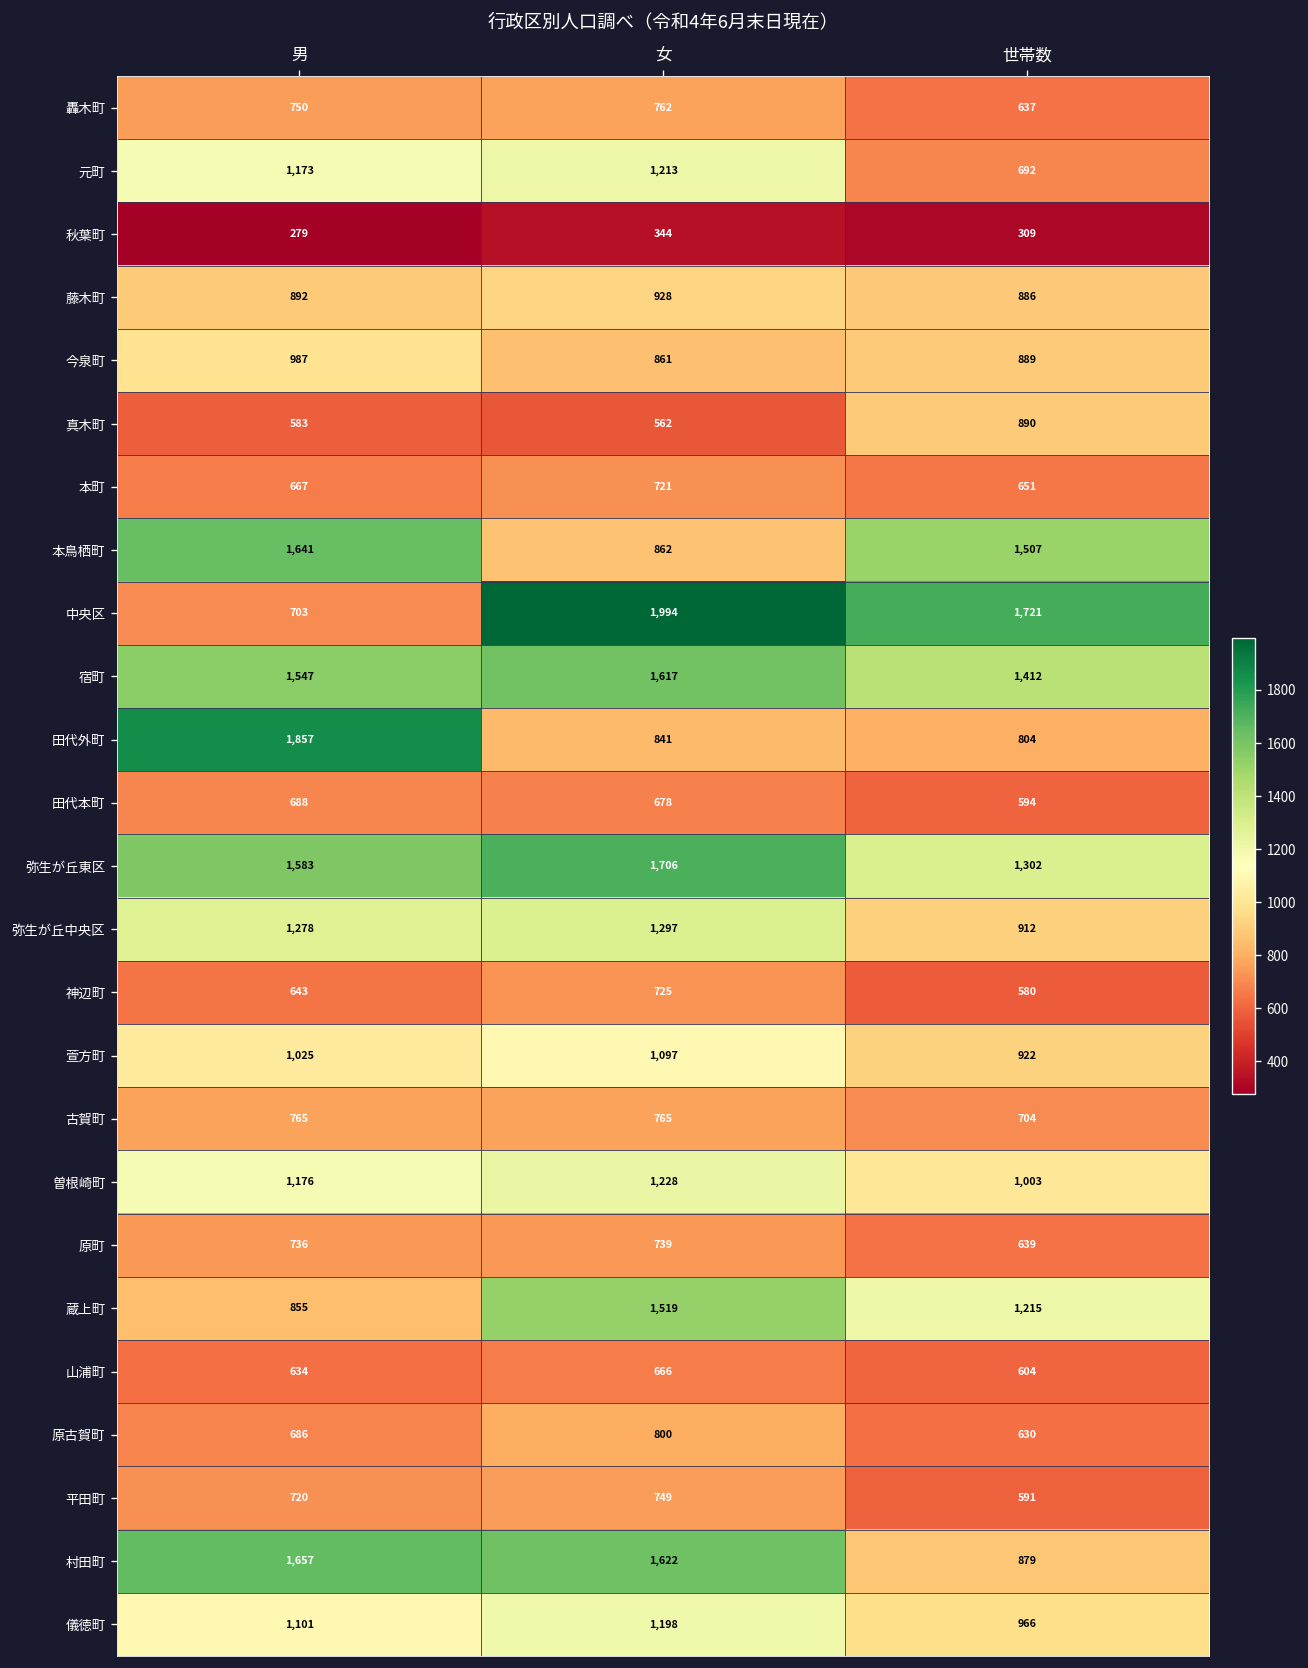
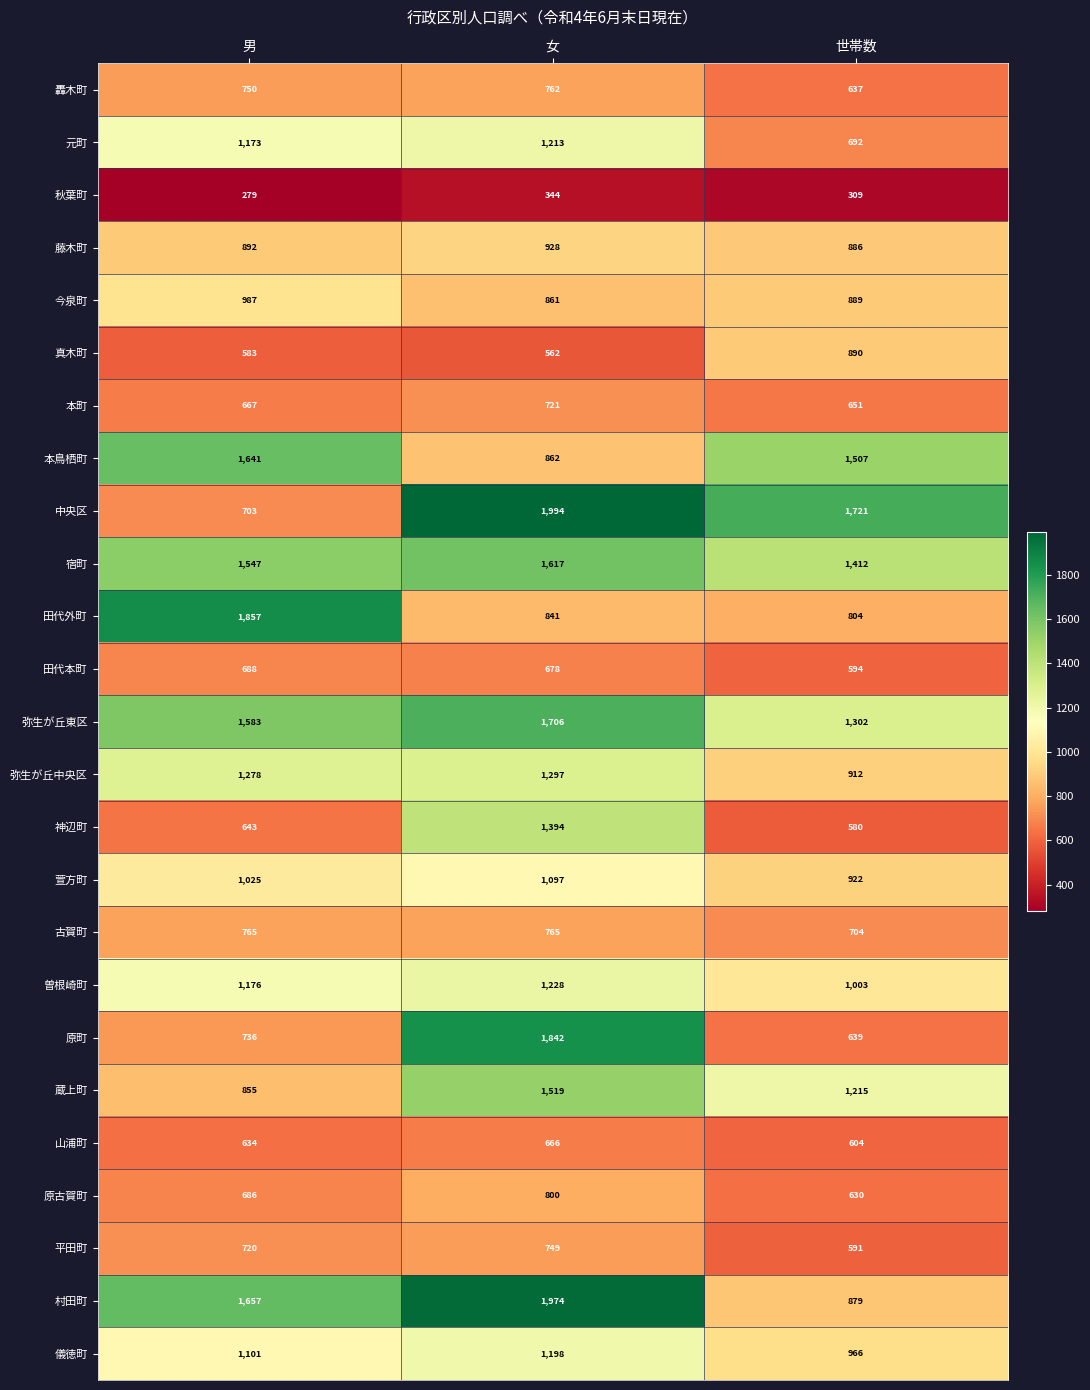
  {
    "轟木町": {
      "男": "750",
      "女": "762",
      "世帯数": "637"
    },
    "元町": {
      "男": "1,173",
      "女": "1,213",
      "世帯数": "692"
    },
    "秋葉町": {
      "男": "279",
      "女": "344",
      "世帯数": "309"
    },
    "藤木町": {
      "男": "892",
      "女": "928",
      "世帯数": "886"
    },
    "今泉町": {
      "男": "987",
      "女": "861",
      "世帯数": "889"
    },
    "真木町": {
      "男": "583",
      "女": "562",
      "世帯数": "890"
    },
    "本町": {
      "男": "667",
      "女": "721",
      "世帯数": "651"
    },
    "本鳥栖町": {
      "男": "1,641",
      "女": "862",
      "世帯数": "1,507"
    },
    "中央区": {
      "男": "703",
      "女": "1,994",
      "世帯数": "1,721"
    },
    "宿町": {
      "男": "1,547",
      "女": "1,617",
      "世帯数": "1,412"
    },
    "田代外町": {
      "男": "1,857",
      "女": "841",
      "世帯数": "804"
    },
    "田代本町": {
      "男": "688",
      "女": "678",
      "世帯数": "594"
    },
    "弥生が丘東区": {
      "男": "1,583",
      "女": "1,706",
      "世帯数": "1,302"
    },
    "弥生が丘中央区": {
      "男": "1,278",
      "女": "1,297",
      "世帯数": "912"
    },
    "神辺町": {
      "男": "643",
-     "女": "725",
+     "女": "1,394",
      "世帯数": "580"
    },
    "萱方町": {
      "男": "1,025",
      "女": "1,097",
      "世帯数": "922"
    },
    "古賀町": {
      "男": "765",
      "女": "765",
      "世帯数": "704"
    },
    "曽根崎町": {
      "男": "1,176",
      "女": "1,228",
      "世帯数": "1,003"
    },
    "原町": {
      "男": "736",
-     "女": "739",
+     "女": "1,842",
      "世帯数": "639"
    },
    "蔵上町": {
      "男": "855",
      "女": "1,519",
      "世帯数": "1,215"
    },
    "山浦町": {
      "男": "634",
      "女": "666",
      "世帯数": "604"
    },
    "原古賀町": {
      "男": "686",
      "女": "800",
      "世帯数": "630"
    },
    "平田町": {
      "男": "720",
      "女": "749",
      "世帯数": "591"
    },
    "村田町": {
      "男": "1,657",
-     "女": "1,622",
+     "女": "1,974",
      "世帯数": "879"
    },
    "儀徳町": {
      "男": "1,101",
      "女": "1,198",
      "世帯数": "966"
    }
  }
